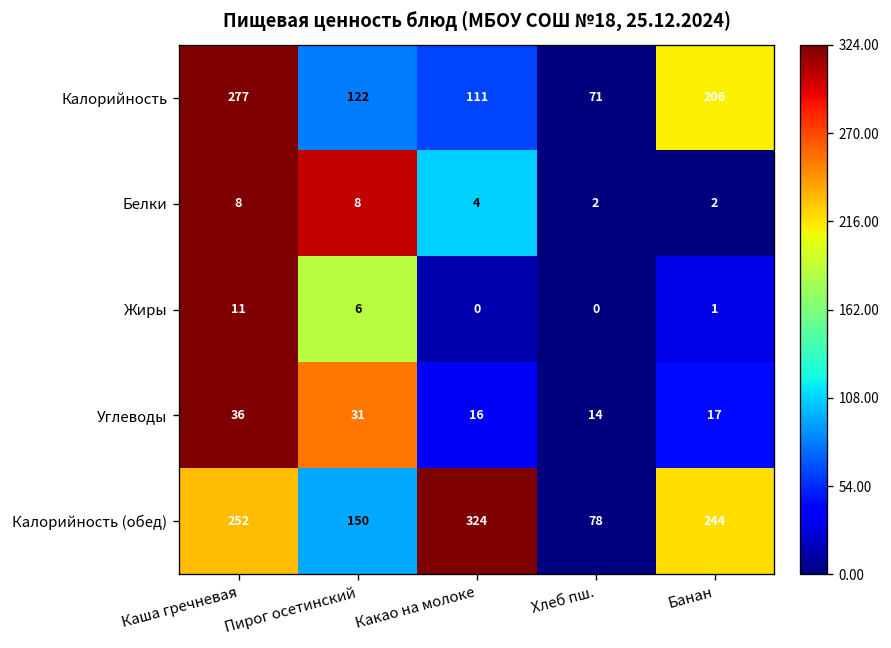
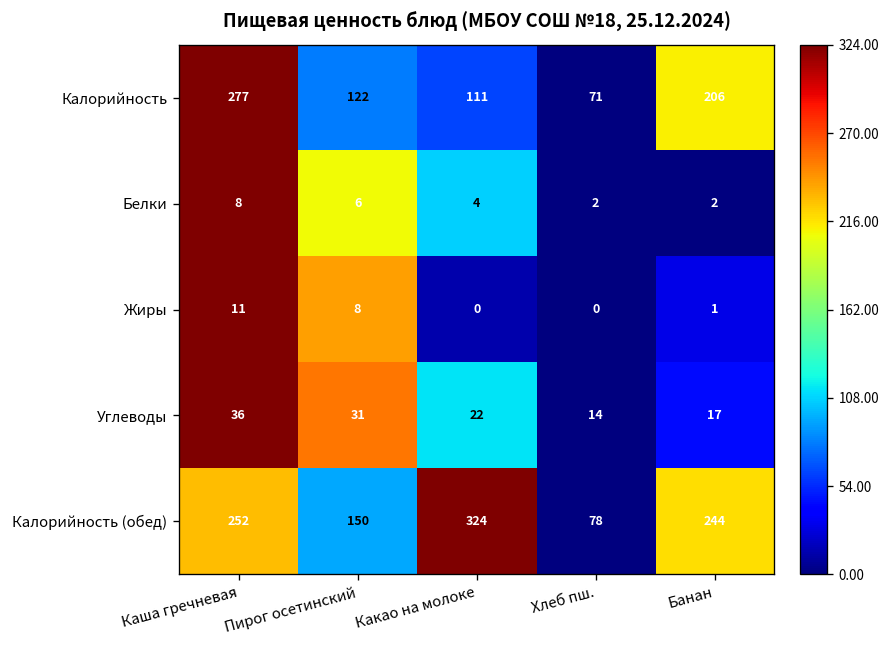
  {
    "Калорийность": {
      "Каша гречневая": 277,
      "Пирог осетинский": 122,
      "Какао на молоке": 111,
      "Хлеб пш.": 71,
      "Банан": 206
    },
    "Белки": {
      "Каша гречневая": 8,
-     "Пирог осетинский": 8,
+     "Пирог осетинский": 6,
      "Какао на молоке": 4,
      "Хлеб пш.": 2,
      "Банан": 2
    },
    "Жиры": {
      "Каша гречневая": 11,
-     "Пирог осетинский": 6,
+     "Пирог осетинский": 8,
      "Какао на молоке": 0,
      "Хлеб пш.": 0,
      "Банан": 1
    },
    "Углеводы": {
      "Каша гречневая": 36,
      "Пирог осетинский": 31,
-     "Какао на молоке": 16,
+     "Какао на молоке": 22,
      "Хлеб пш.": 14,
      "Банан": 17
    },
    "Калорийность (обед)": {
      "Каша гречневая": 252,
      "Пирог осетинский": 150,
      "Какао на молоке": 324,
      "Хлеб пш.": 78,
      "Банан": 244
    }
  }
